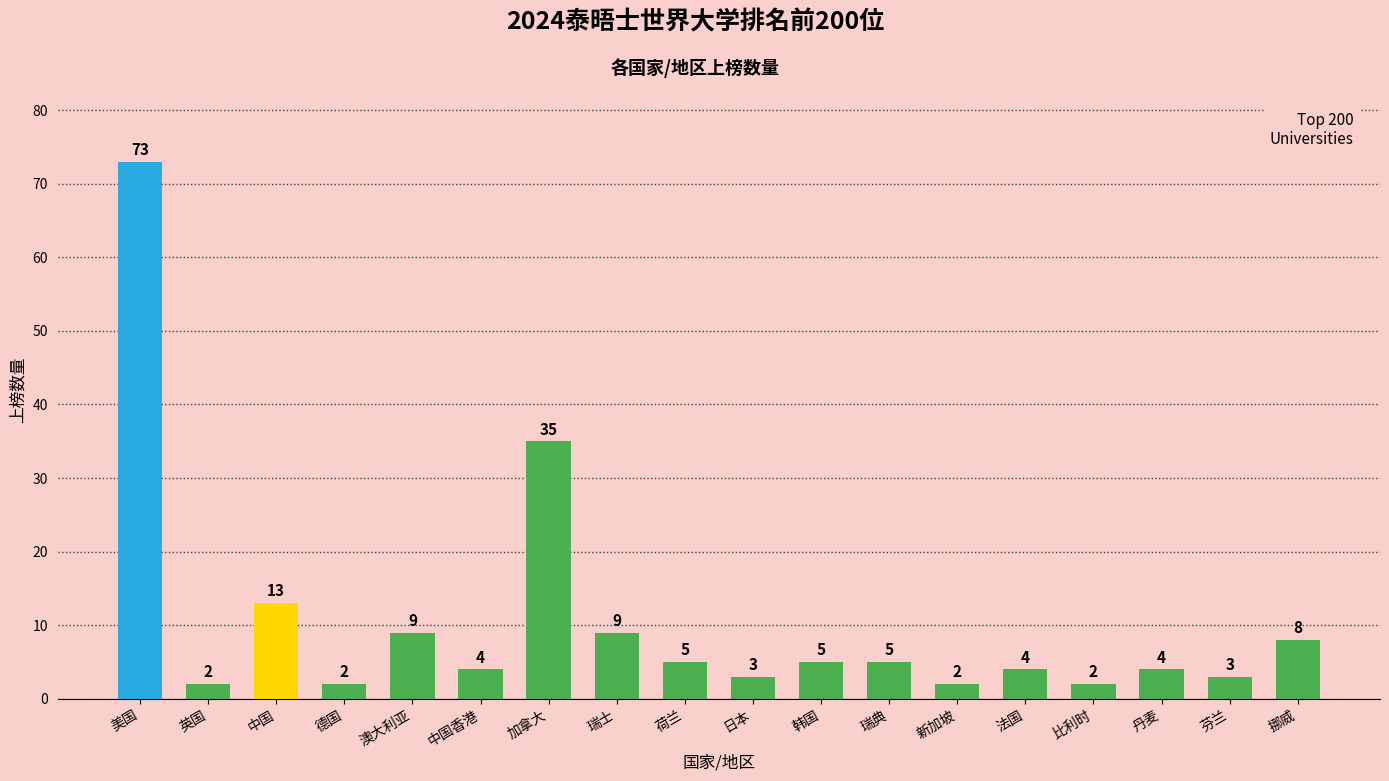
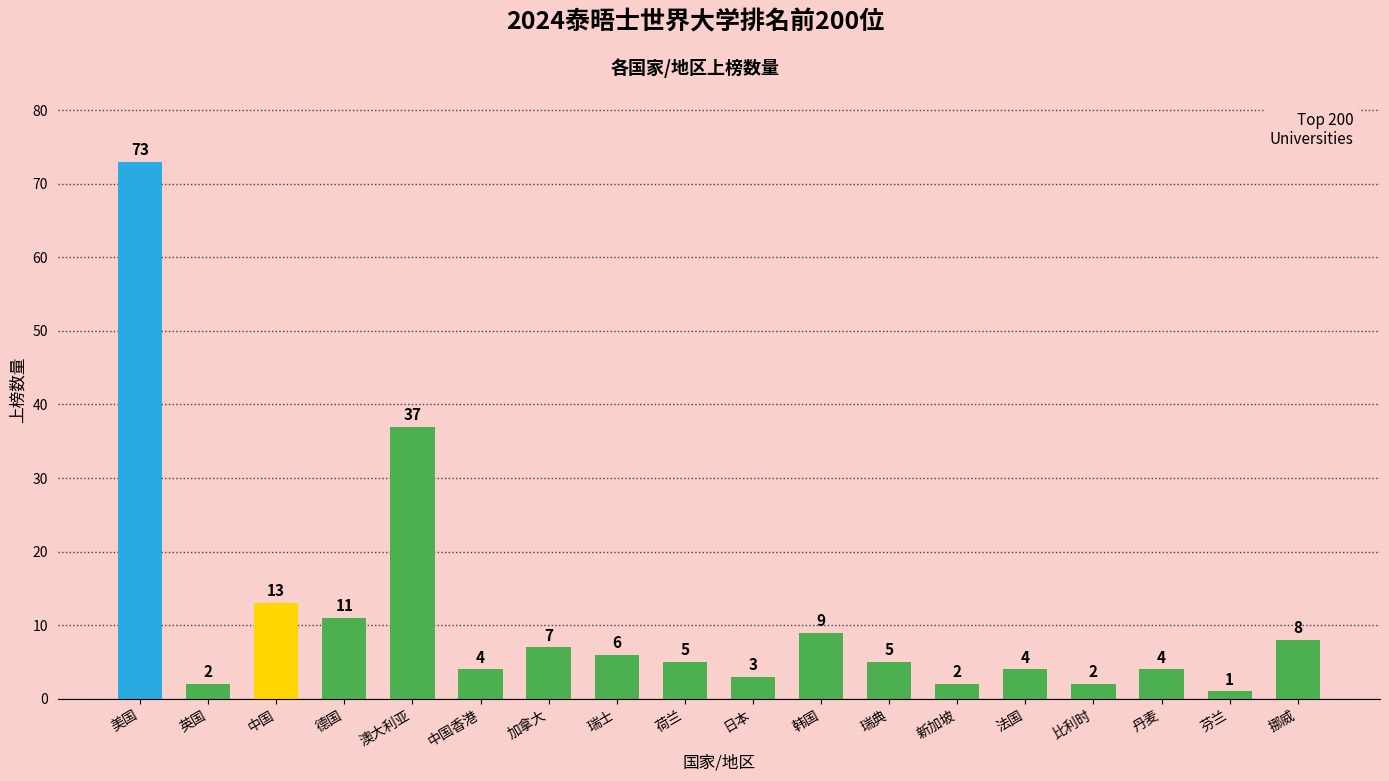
  {
    "美国": 73,
    "英国": 2,
    "中国": 13,
-   "德国": 2,
-   "澳大利亚": 9,
+   "德国": 11,
+   "澳大利亚": 37,
    "中国香港": 4,
-   "加拿大": 35,
-   "瑞士": 9,
+   "加拿大": 7,
+   "瑞士": 6,
    "荷兰": 5,
    "日本": 3,
-   "韩国": 5,
+   "韩国": 9,
    "瑞典": 5,
    "新加坡": 2,
    "法国": 4,
    "比利时": 2,
    "丹麦": 4,
-   "芬兰": 3,
+   "芬兰": 1,
    "挪威": 8
  }
